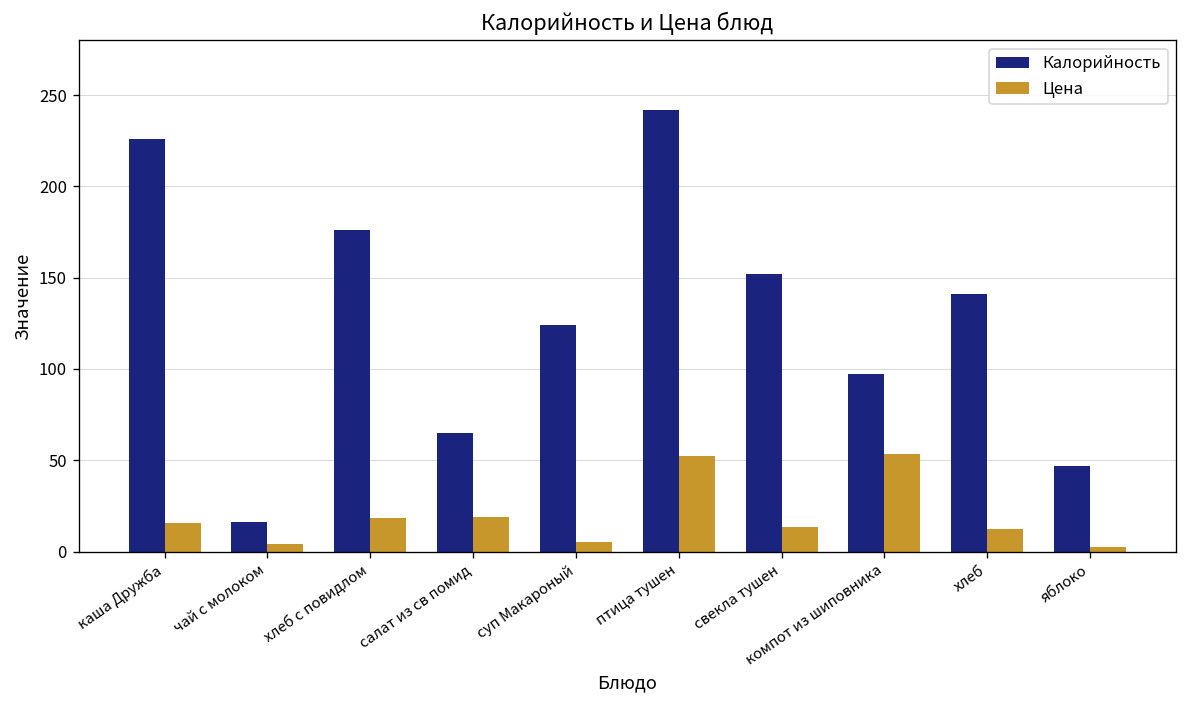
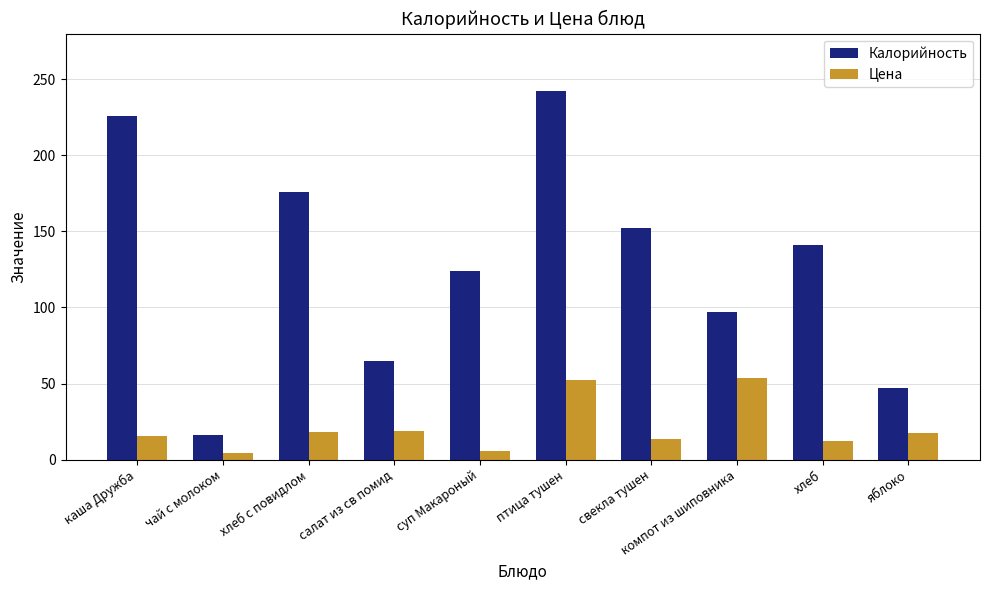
  {
    "Калорийность": {
      "каша Дружба": 226,
      "чай с молоком": 16,
      "хлеб с повидлом": 176,
      "салат из св помид": 65,
      "суп Макароный": 124,
      "птица тушен": 242,
      "свекла тушен": 152,
      "компот из шиповника": 97,
      "хлеб": 141,
      "яблоко": 47
    },
    "Цена": {
      "каша Дружба": 15,
      "чай с молоком": 4,
      "хлеб с повидлом": 18,
      "салат из св помид": 19,
      "суп Макароный": 5,
      "птица тушен": 53,
      "свекла тушен": 14,
      "компот из шиповника": 53,
      "хлеб": 12,
-     "яблоко": 3
+     "яблоко": 17
    }
  }
